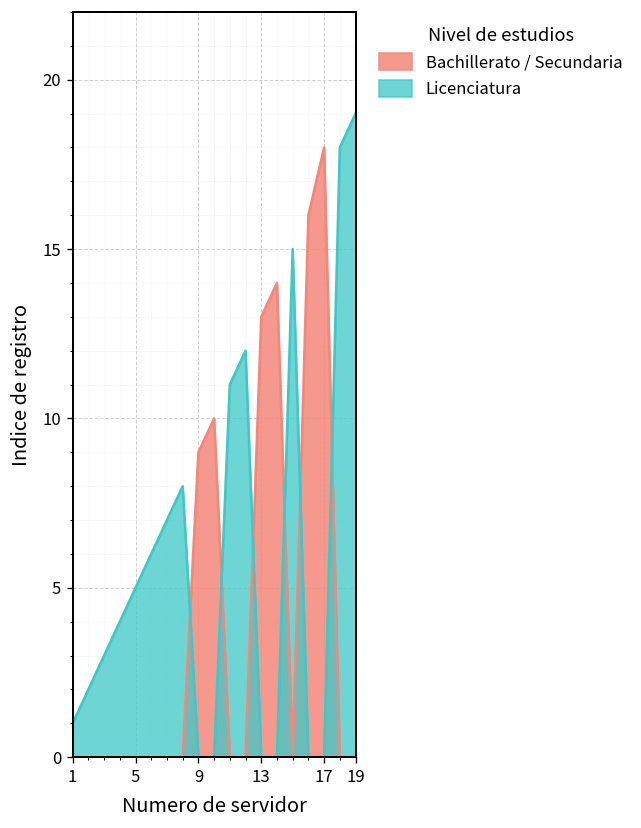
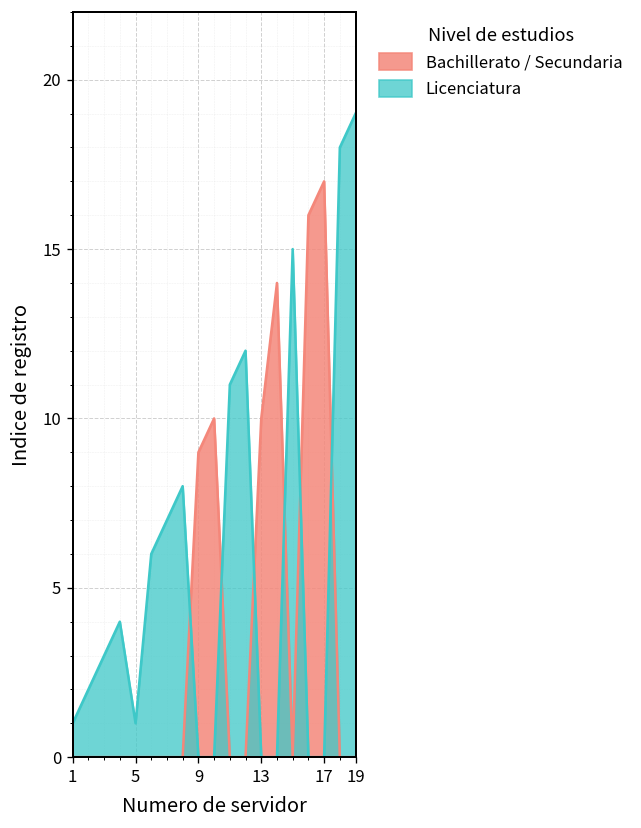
  {
    "Bachillerato / Secundaria": {
      "1": 0,
      "5": 0,
      "9": 9,
-     "13": 13,
-     "17": 18,
+     "13": 10,
+     "17": 17,
      "19": 0
    },
    "Licenciatura": {
      "1": 1,
-     "5": 5,
+     "5": 1,
      "9": 0,
      "13": 0,
      "17": 0,
      "19": 19
    }
  }
